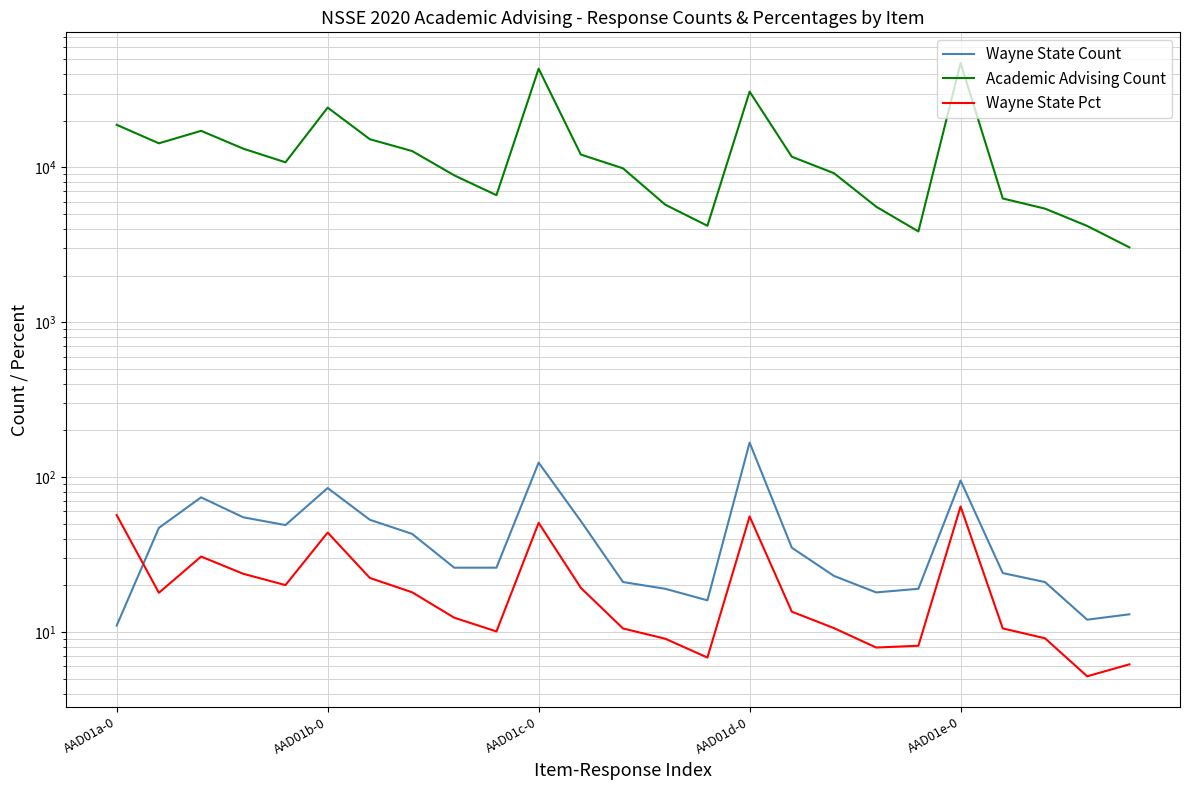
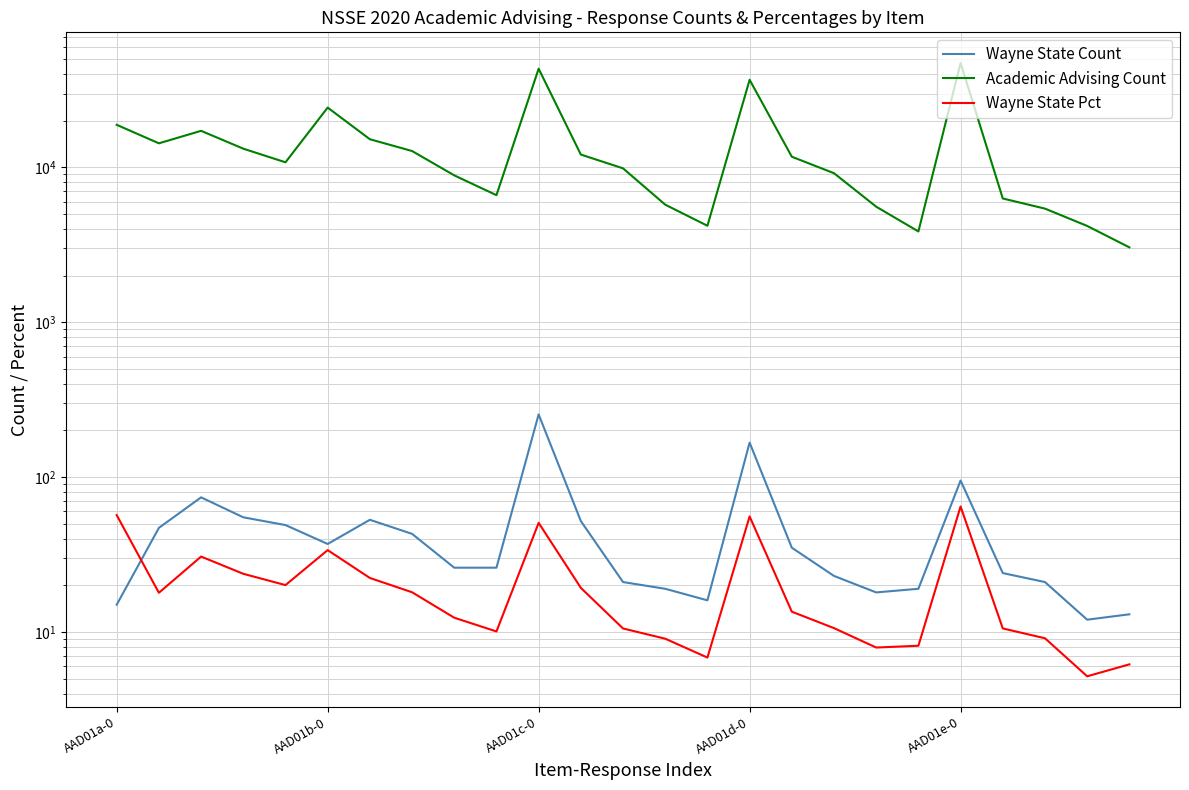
  {
    "Wayne State Count": {
-     "AAD01a-0": 11,
-     "AAD01b-0": 90,
-     "AAD01c-0": 120,
+     "AAD01a-0": 15,
+     "AAD01b-0": 37,
+     "AAD01c-0": 250,
      "AAD01d-0": 170,
      "AAD01e-0": 100
    },
    "Academic Advising Count": {
      "AAD01a-0": 19000,
      "AAD01b-0": 24000,
      "AAD01c-0": 43000,
-     "AAD01d-0": 31000
+     "AAD01d-0": 37000
    },
    "Wayne State Pct": {
      "AAD01a-0": 57,
-     "AAD01b-0": 44,
+     "AAD01b-0": 34,
      "AAD01c-0": 51,
      "AAD01d-0": 56,
      "AAD01e-0": 65
    }
  }
